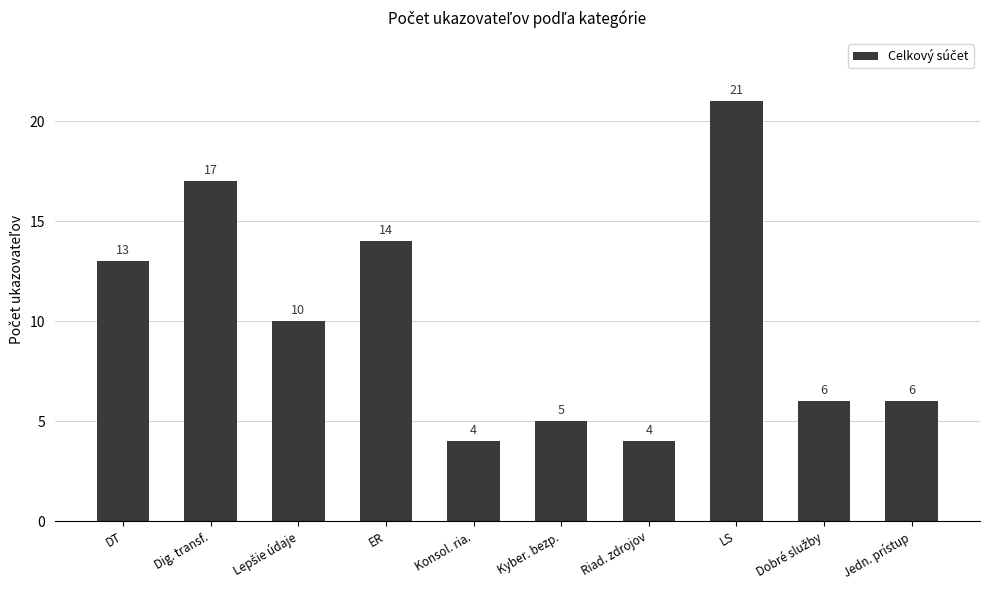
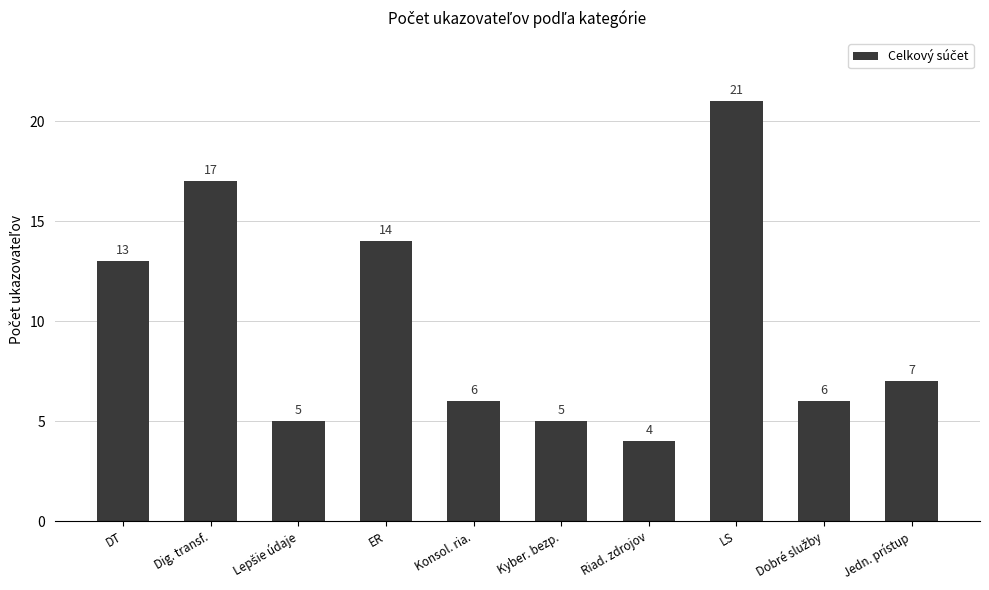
  {
    "DT": 13,
    "Dig. transf.": 17,
-   "Lepšie údaje": 10,
+   "Lepšie údaje": 5,
    "ER": 14,
-   "Konsol. ria.": 4,
+   "Konsol. ria.": 6,
    "Kyber. bezp.": 5,
    "Riad. zdrojov": 4,
    "LS": 21,
    "Dobré služby": 6,
-   "Jedn. prístup": 6
+   "Jedn. prístup": 7
  }
